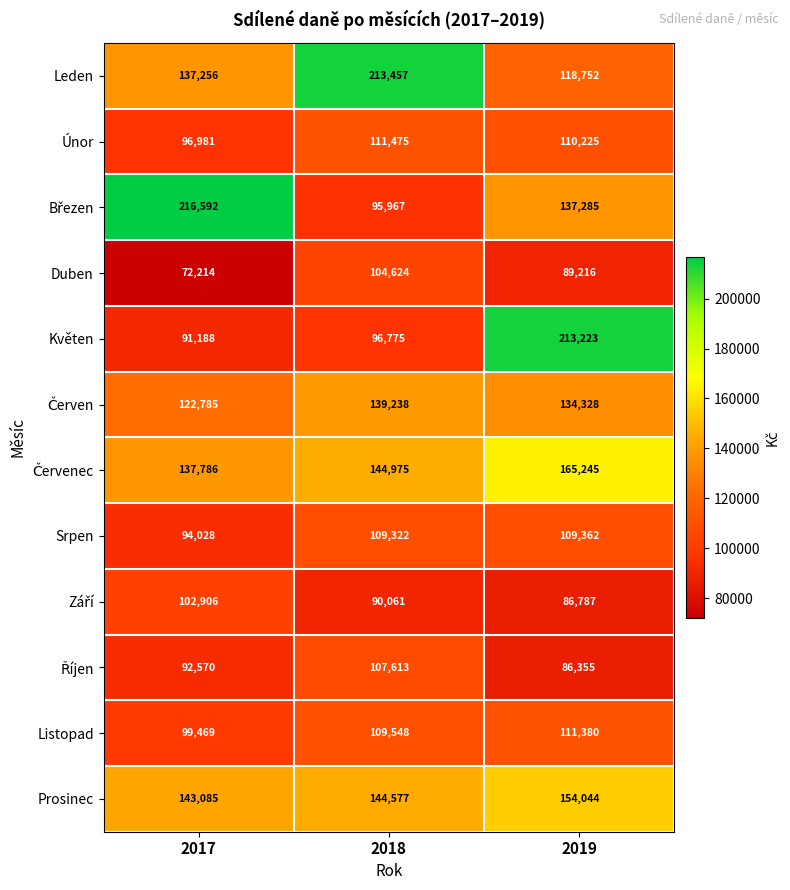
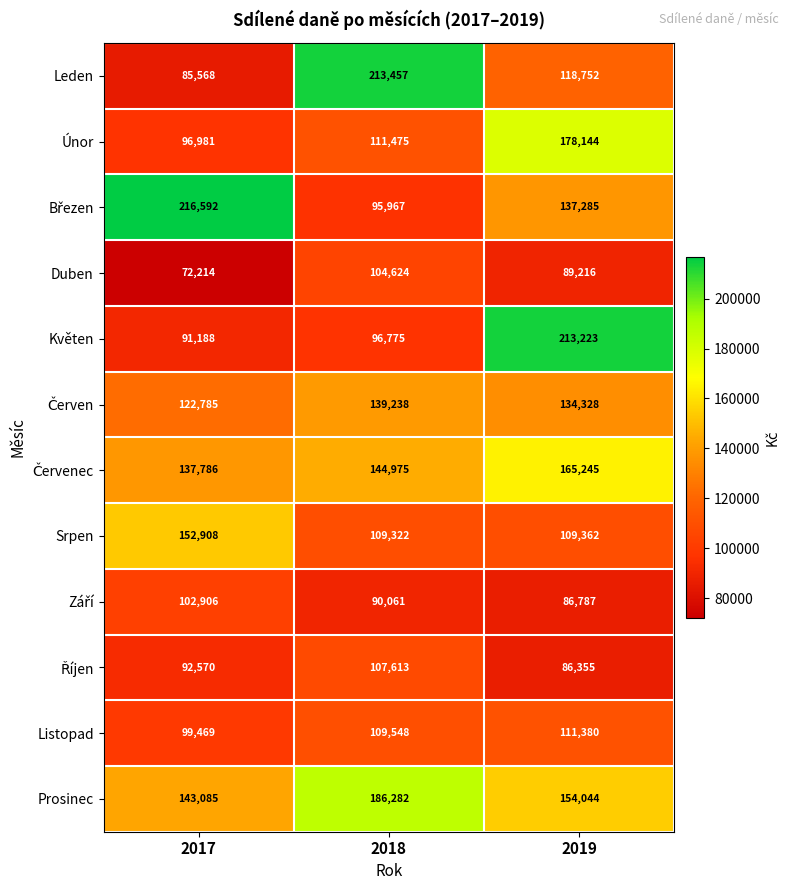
  {
    "Leden": {
-     "2017": "137,256",
+     "2017": "85,568",
      "2018": "213,457",
      "2019": "118,752"
    },
    "Únor": {
      "2017": "96,981",
      "2018": "111,475",
-     "2019": "110,225"
+     "2019": "178,144"
    },
    "Březen": {
      "2017": "216,592",
      "2018": "95,967",
      "2019": "137,285"
    },
    "Duben": {
      "2017": "72,214",
      "2018": "104,624",
      "2019": "89,216"
    },
    "Květen": {
      "2017": "91,188",
      "2018": "96,775",
      "2019": "213,223"
    },
    "Červen": {
      "2017": "122,785",
      "2018": "139,238",
      "2019": "134,328"
    },
    "Červenec": {
      "2017": "137,786",
      "2018": "144,975",
      "2019": "165,245"
    },
    "Srpen": {
-     "2017": "94,028",
+     "2017": "152,908",
      "2018": "109,322",
      "2019": "109,362"
    },
    "Září": {
      "2017": "102,906",
      "2018": "90,061",
      "2019": "86,787"
    },
    "Říjen": {
      "2017": "92,570",
      "2018": "107,613",
      "2019": "86,355"
    },
    "Listopad": {
      "2017": "99,469",
      "2018": "109,548",
      "2019": "111,380"
    },
    "Prosinec": {
      "2017": "143,085",
-     "2018": "144,577",
+     "2018": "186,282",
      "2019": "154,044"
    }
  }
